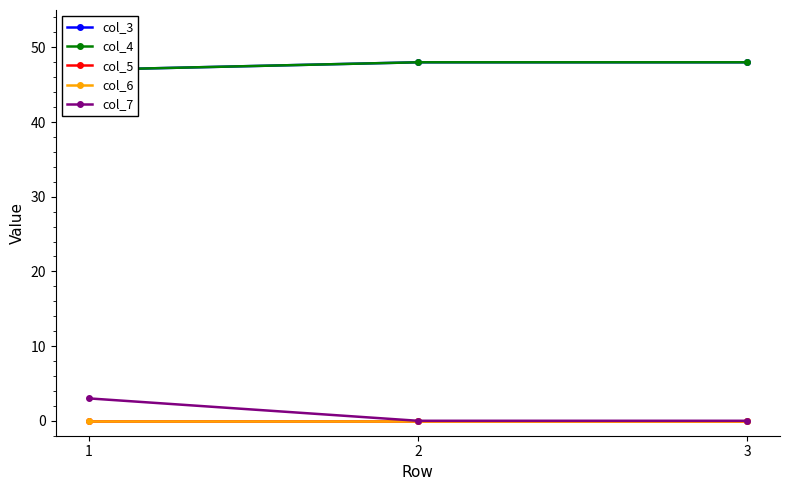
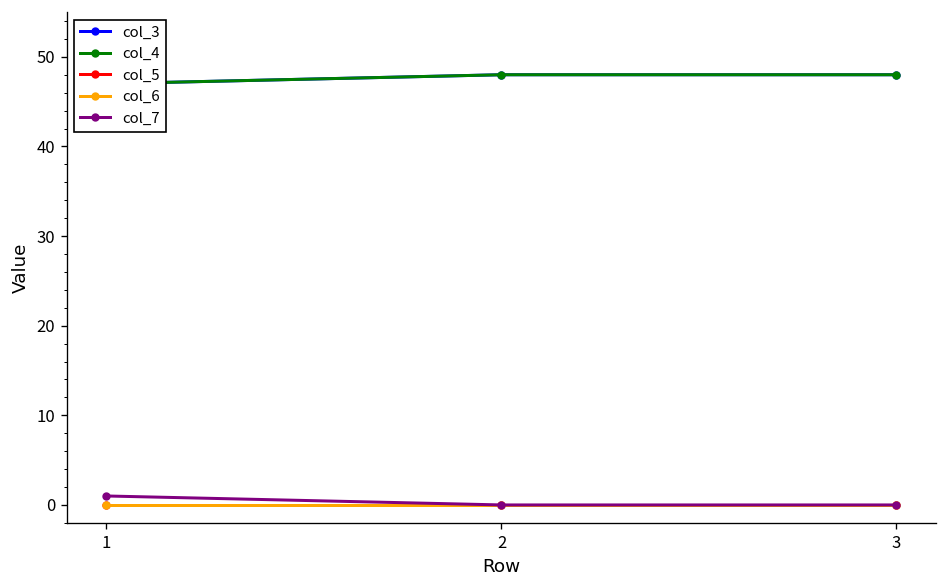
  {
    "col_4": {
      "2": 48,
      "3": 48
    },
    "col_6": {
      "1": 0
    },
    "col_7": {
-     "1": 3
+     "1": 1
    }
  }
